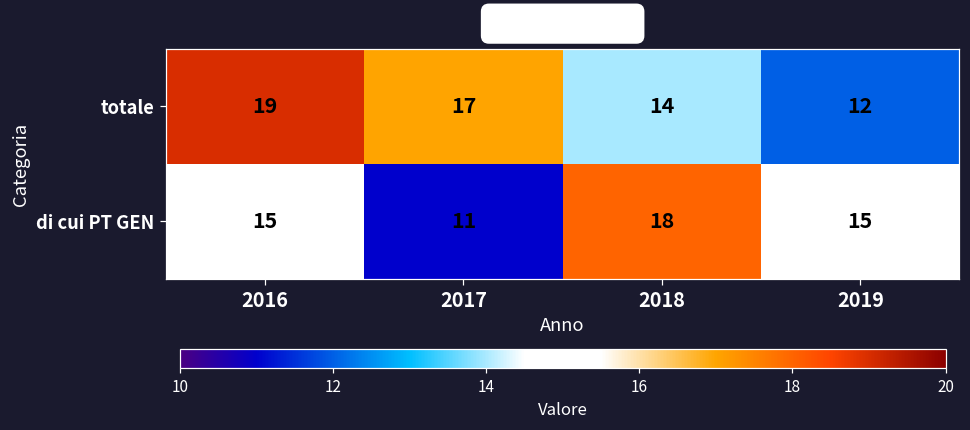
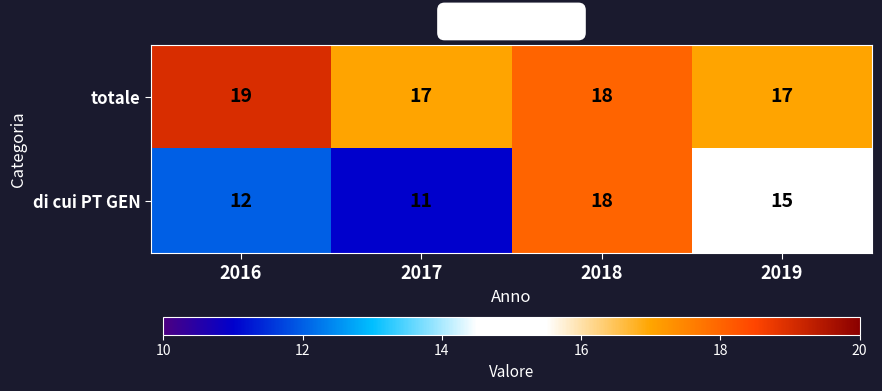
  {
    "totale": {
      "2016": 19,
      "2017": 17,
-     "2018": 14,
-     "2019": 12
+     "2018": 18,
+     "2019": 17
    },
    "di cui PT GEN": {
-     "2016": 15,
+     "2016": 12,
      "2017": 11,
      "2018": 18,
      "2019": 15
    }
  }
